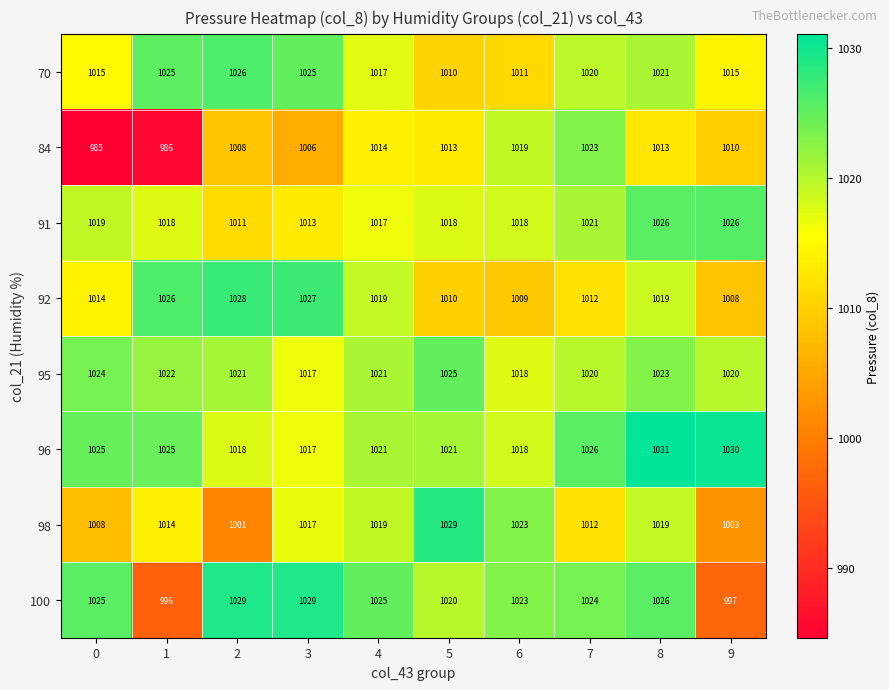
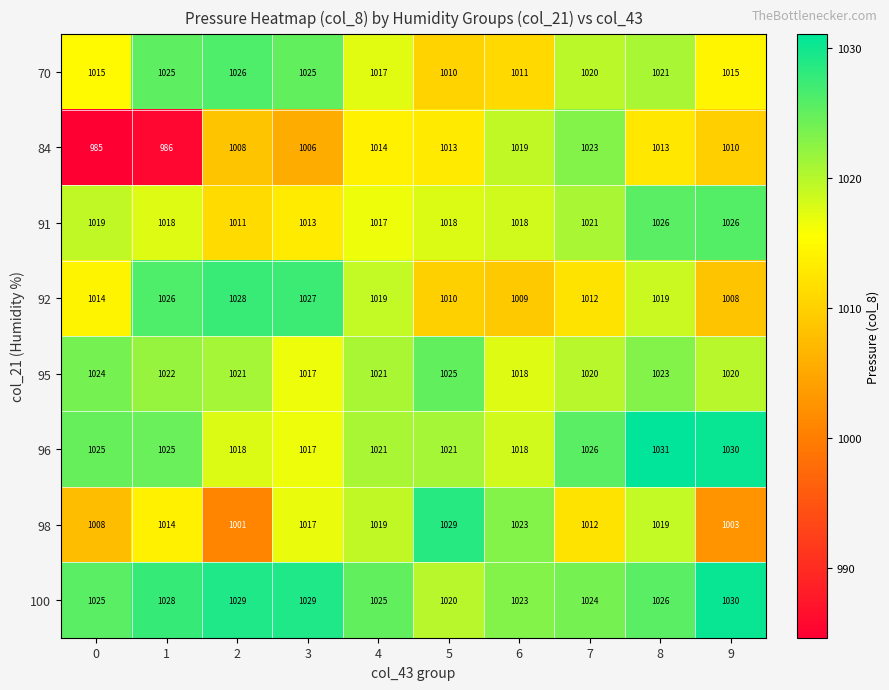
  {
    "70": {
      "0": 1015,
      "1": 1025,
      "2": 1026,
      "3": 1025,
      "4": 1017,
      "5": 1010,
      "6": 1011,
      "7": 1020,
      "8": 1021,
      "9": 1015
    },
    "84": {
      "0": 985,
      "1": 986,
      "2": 1008,
      "3": 1006,
      "4": 1014,
      "5": 1013,
      "6": 1019,
      "7": 1023,
      "8": 1013,
      "9": 1010
    },
    "91": {
      "0": 1019,
      "1": 1018,
      "2": 1011,
      "3": 1013,
      "4": 1017,
      "5": 1018,
      "6": 1018,
      "7": 1021,
      "8": 1026,
      "9": 1026
    },
    "92": {
      "0": 1014,
      "1": 1026,
      "2": 1028,
      "3": 1027,
      "4": 1019,
      "5": 1010,
      "6": 1009,
      "7": 1012,
      "8": 1019,
      "9": 1008
    },
    "95": {
      "0": 1024,
      "1": 1022,
      "2": 1021,
      "3": 1017,
      "4": 1021,
      "5": 1025,
      "6": 1018,
      "7": 1020,
      "8": 1023,
      "9": 1020
    },
    "96": {
      "0": 1025,
      "1": 1025,
      "2": 1018,
      "3": 1017,
      "4": 1021,
      "5": 1021,
      "6": 1018,
      "7": 1026,
      "8": 1031,
      "9": 1030
    },
    "98": {
      "0": 1008,
      "1": 1014,
      "2": 1001,
      "3": 1017,
      "4": 1019,
      "5": 1029,
      "6": 1023,
      "7": 1012,
      "8": 1019,
      "9": 1003
    },
    "100": {
      "0": 1025,
-     "1": 996,
+     "1": 1028,
      "2": 1029,
      "3": 1029,
      "4": 1025,
      "5": 1020,
      "6": 1023,
      "7": 1024,
      "8": 1026,
-     "9": 997
+     "9": 1030
    }
  }
